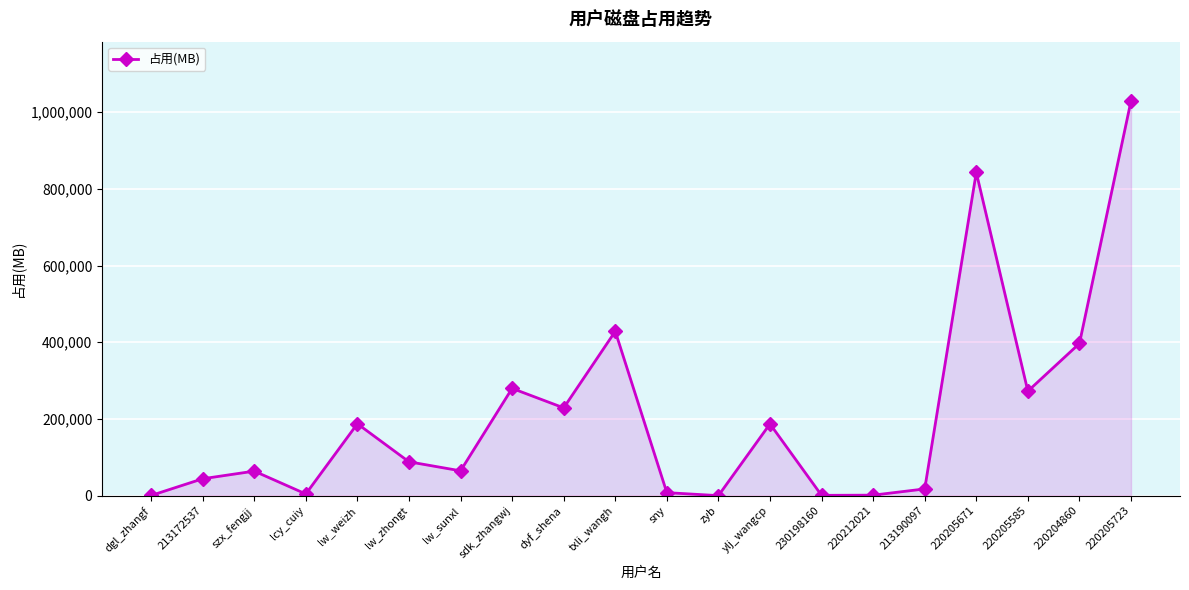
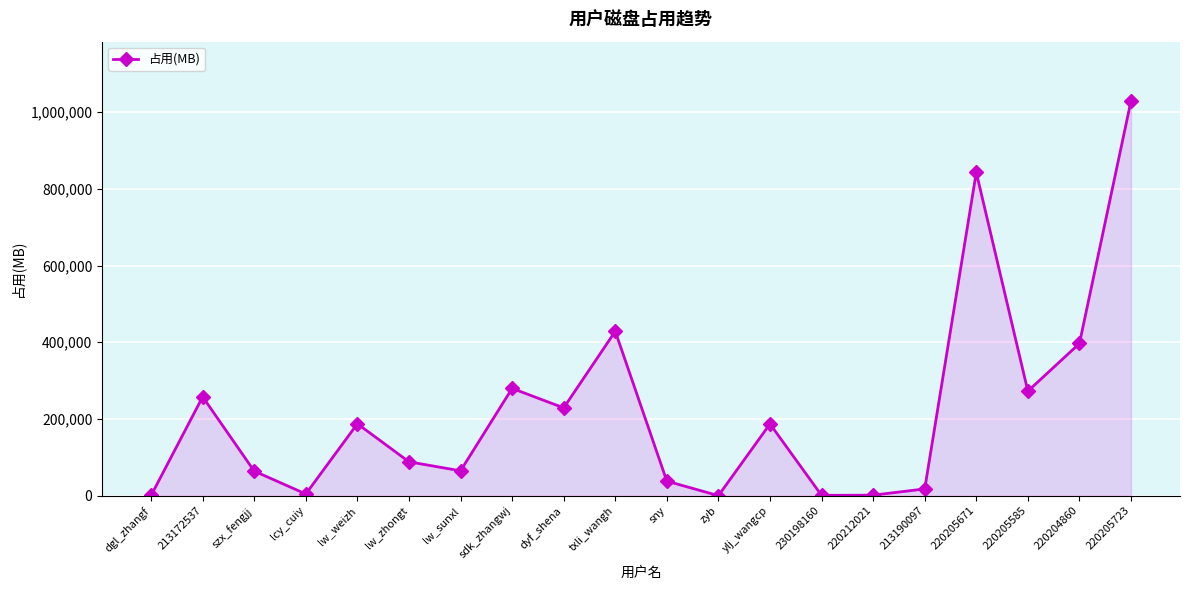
  {
    "dgl_zhangf": "0",
-   "213172537": "40,000",
+   "213172537": "260,000",
    "szx_fengjj": "60,000",
    "lcy_cuiy": "0",
    "lw_weizh": "190,000",
    "lw_zhongt": "90,000",
    "lw_sunxl": "60,000",
    "sdk_zhangwj": "280,000",
    "dyf_shena": "230,000",
    "txli_wangh": "430,000",
-   "sny": "10,000",
+   "sny": "40,000",
    "zyb": "0",
    "ylj_wangcp": "190,000",
    "230198160": "0",
    "220212021": "0",
    "213190097": "20,000",
    "220205671": "840,000",
    "220205585": "270,000",
    "220204860": "400,000",
    "220205723": "1,030,000"
  }
